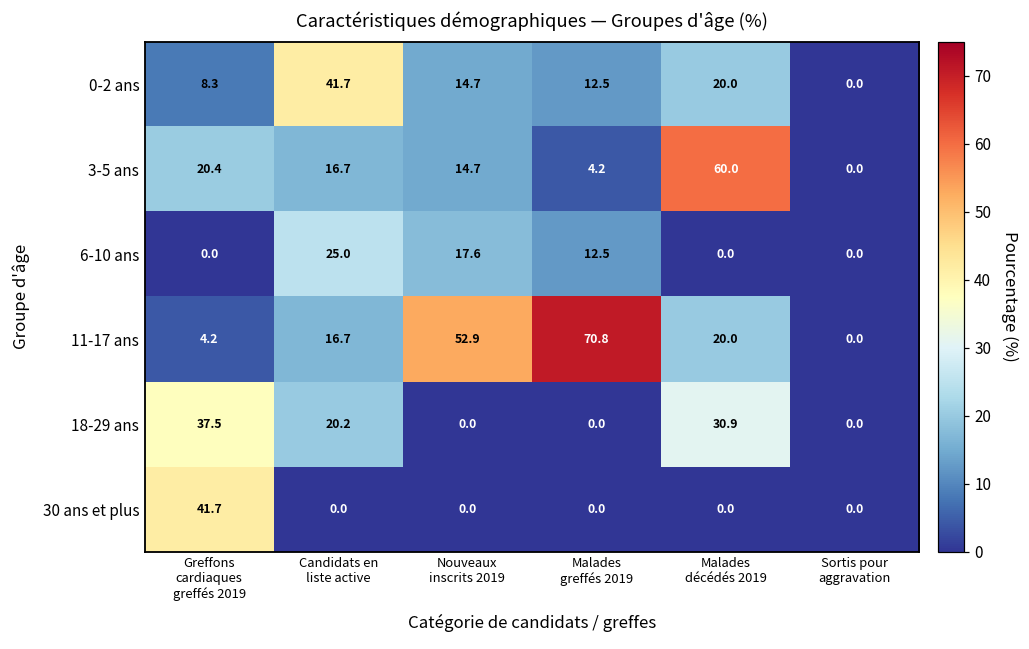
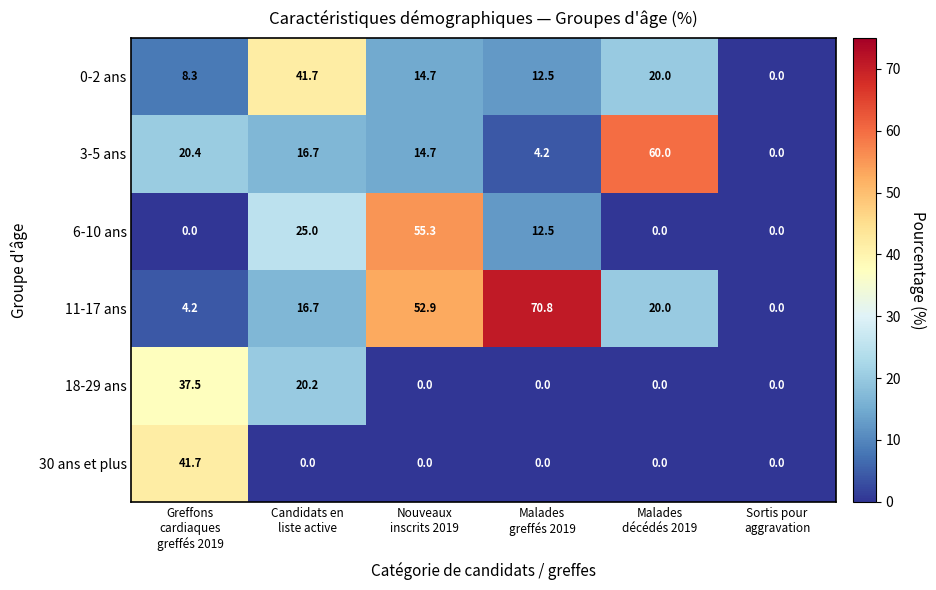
  {
    "0-2 ans": {
      "Greffons cardiaques greffés 2019": 8.3,
      "Candidats en liste active": 41.7,
      "Nouveaux inscrits 2019": 14.7,
      "Malades greffés 2019": 12.5,
      "Malades décédés 2019": 20.0,
      "Sortis pour aggravation": 0.0
    },
    "3-5 ans": {
      "Greffons cardiaques greffés 2019": 20.4,
      "Candidats en liste active": 16.7,
      "Nouveaux inscrits 2019": 14.7,
      "Malades greffés 2019": 4.2,
      "Malades décédés 2019": 60.0,
      "Sortis pour aggravation": 0.0
    },
    "6-10 ans": {
      "Greffons cardiaques greffés 2019": 0.0,
      "Candidats en liste active": 25.0,
-     "Nouveaux inscrits 2019": 17.6,
+     "Nouveaux inscrits 2019": 55.3,
      "Malades greffés 2019": 12.5,
      "Malades décédés 2019": 0.0,
      "Sortis pour aggravation": 0.0
    },
    "11-17 ans": {
      "Greffons cardiaques greffés 2019": 4.2,
      "Candidats en liste active": 16.7,
      "Nouveaux inscrits 2019": 52.9,
      "Malades greffés 2019": 70.8,
      "Malades décédés 2019": 20.0,
      "Sortis pour aggravation": 0.0
    },
    "18-29 ans": {
      "Greffons cardiaques greffés 2019": 37.5,
      "Candidats en liste active": 20.2,
      "Nouveaux inscrits 2019": 0.0,
      "Malades greffés 2019": 0.0,
-     "Malades décédés 2019": 30.9,
+     "Malades décédés 2019": 0.0,
      "Sortis pour aggravation": 0.0
    },
    "30 ans et plus": {
      "Greffons cardiaques greffés 2019": 41.7,
      "Candidats en liste active": 0.0,
      "Nouveaux inscrits 2019": 0.0,
      "Malades greffés 2019": 0.0,
      "Malades décédés 2019": 0.0,
      "Sortis pour aggravation": 0.0
    }
  }
